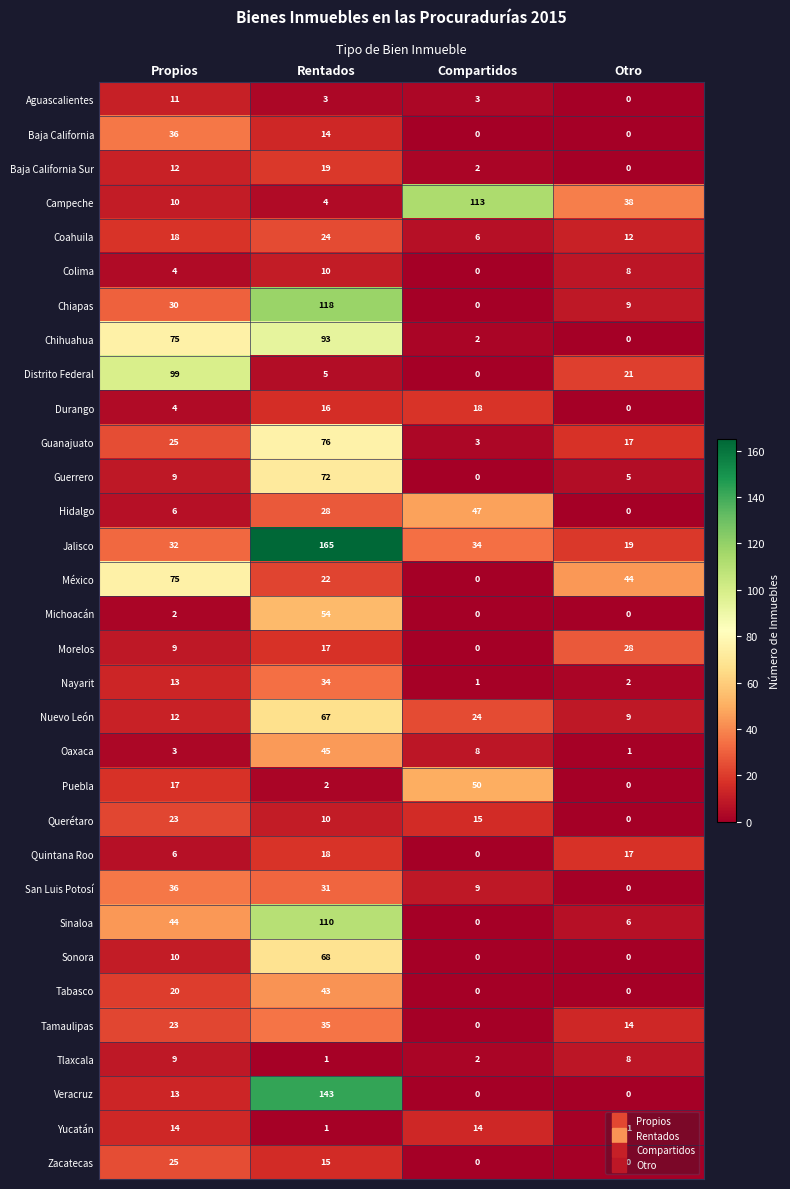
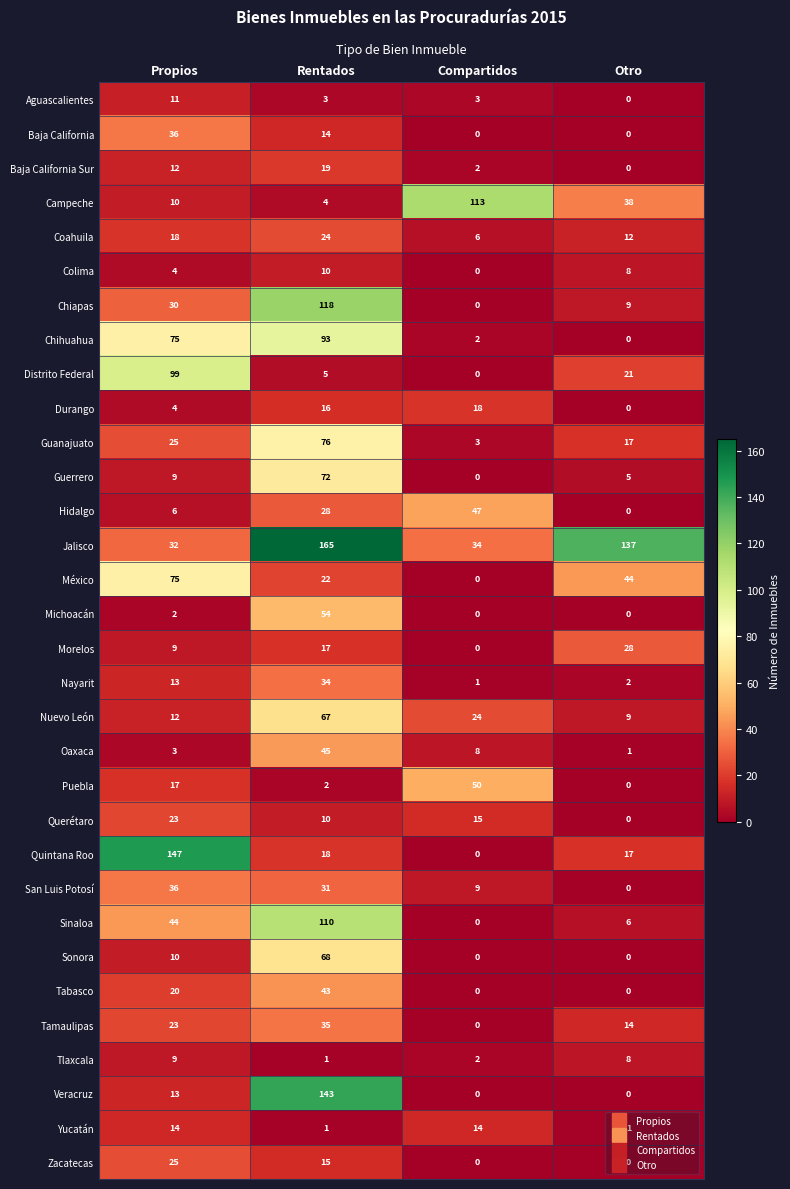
  {
    "Aguascalientes": {
      "Propios": 11,
      "Rentados": 3,
      "Compartidos": 3,
      "Otro": 0
    },
    "Baja California": {
      "Propios": 36,
      "Rentados": 14,
      "Compartidos": 0,
      "Otro": 0
    },
    "Baja California Sur": {
      "Propios": 12,
      "Rentados": 19,
      "Compartidos": 2,
      "Otro": 0
    },
    "Campeche": {
      "Propios": 10,
      "Rentados": 4,
      "Compartidos": 113,
      "Otro": 38
    },
    "Coahuila": {
      "Propios": 18,
      "Rentados": 24,
      "Compartidos": 6,
      "Otro": 12
    },
    "Colima": {
      "Propios": 4,
      "Rentados": 10,
      "Compartidos": 0,
      "Otro": 8
    },
    "Chiapas": {
      "Propios": 30,
      "Rentados": 118,
      "Compartidos": 0,
      "Otro": 9
    },
    "Chihuahua": {
      "Propios": 75,
      "Rentados": 93,
      "Compartidos": 2,
      "Otro": 0
    },
    "Distrito Federal": {
      "Propios": 99,
      "Rentados": 5,
      "Compartidos": 0,
      "Otro": 21
    },
    "Durango": {
      "Propios": 4,
      "Rentados": 16,
      "Compartidos": 18,
      "Otro": 0
    },
    "Guanajuato": {
      "Propios": 25,
      "Rentados": 76,
      "Compartidos": 3,
      "Otro": 17
    },
    "Guerrero": {
      "Propios": 9,
      "Rentados": 72,
      "Compartidos": 0,
      "Otro": 5
    },
    "Hidalgo": {
      "Propios": 6,
      "Rentados": 28,
      "Compartidos": 47,
      "Otro": 0
    },
    "Jalisco": {
      "Propios": 32,
      "Rentados": 165,
      "Compartidos": 34,
-     "Otro": 19
+     "Otro": 137
    },
    "México": {
      "Propios": 75,
      "Rentados": 22,
      "Compartidos": 0,
      "Otro": 44
    },
    "Michoacán": {
      "Propios": 2,
      "Rentados": 54,
      "Compartidos": 0,
      "Otro": 0
    },
    "Morelos": {
      "Propios": 9,
      "Rentados": 17,
      "Compartidos": 0,
      "Otro": 28
    },
    "Nayarit": {
      "Propios": 13,
      "Rentados": 34,
      "Compartidos": 1,
      "Otro": 2
    },
    "Nuevo León": {
      "Propios": 12,
      "Rentados": 67,
      "Compartidos": 24,
      "Otro": 9
    },
    "Oaxaca": {
      "Propios": 3,
      "Rentados": 45,
      "Compartidos": 8,
      "Otro": 1
    },
    "Puebla": {
      "Propios": 17,
      "Rentados": 2,
      "Compartidos": 50,
      "Otro": 0
    },
    "Querétaro": {
      "Propios": 23,
      "Rentados": 10,
      "Compartidos": 15,
      "Otro": 0
    },
    "Quintana Roo": {
-     "Propios": 6,
+     "Propios": 147,
      "Rentados": 18,
      "Compartidos": 0,
      "Otro": 17
    },
    "San Luis Potosí": {
      "Propios": 36,
      "Rentados": 31,
      "Compartidos": 9,
      "Otro": 0
    },
    "Sinaloa": {
      "Propios": 44,
      "Rentados": 110,
      "Compartidos": 0,
      "Otro": 6
    },
    "Sonora": {
      "Propios": 10,
      "Rentados": 68,
      "Compartidos": 0,
      "Otro": 0
    },
    "Tabasco": {
      "Propios": 20,
      "Rentados": 43,
      "Compartidos": 0,
      "Otro": 0
    },
    "Tamaulipas": {
      "Propios": 23,
      "Rentados": 35,
      "Compartidos": 0,
      "Otro": 14
    },
    "Tlaxcala": {
      "Propios": 9,
      "Rentados": 1,
      "Compartidos": 2,
      "Otro": 8
    },
    "Veracruz": {
      "Propios": 13,
      "Rentados": 143,
      "Compartidos": 0,
      "Otro": 0
    },
    "Yucatán": {
      "Propios": 14,
      "Rentados": 1,
      "Compartidos": 14
    },
    "Zacatecas": {
      "Propios": 25,
      "Rentados": 15,
      "Compartidos": 0
    }
  }
